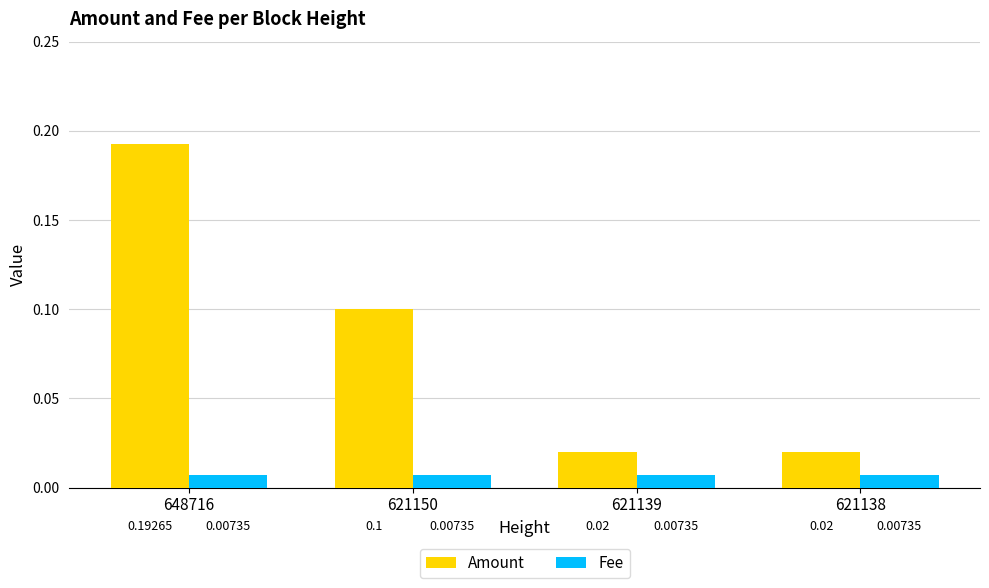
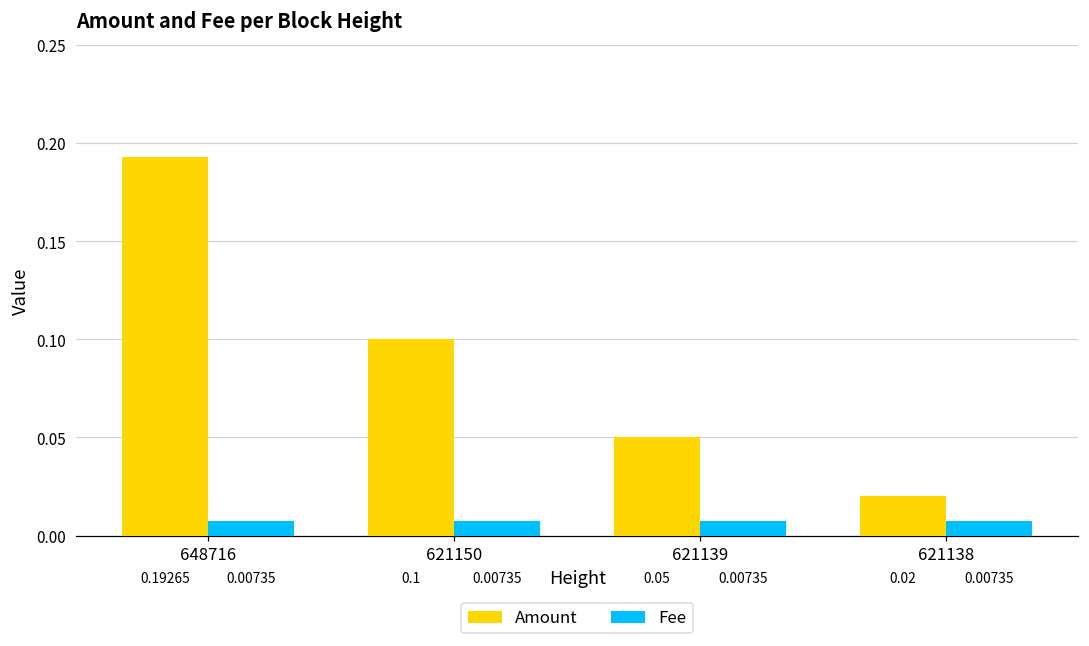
  {
    "Amount": {
-     "621139": 0.02
+     "621139": 0.05
    },
    "Fee": {
      "648716": 0.007,
      "621150": 0.007,
      "621139": 0.007,
      "621138": 0.007
    }
  }
